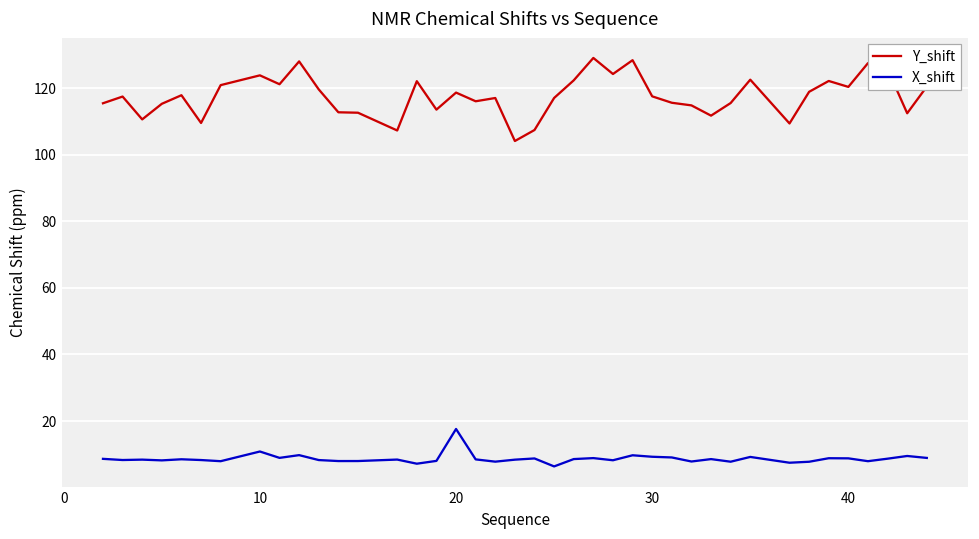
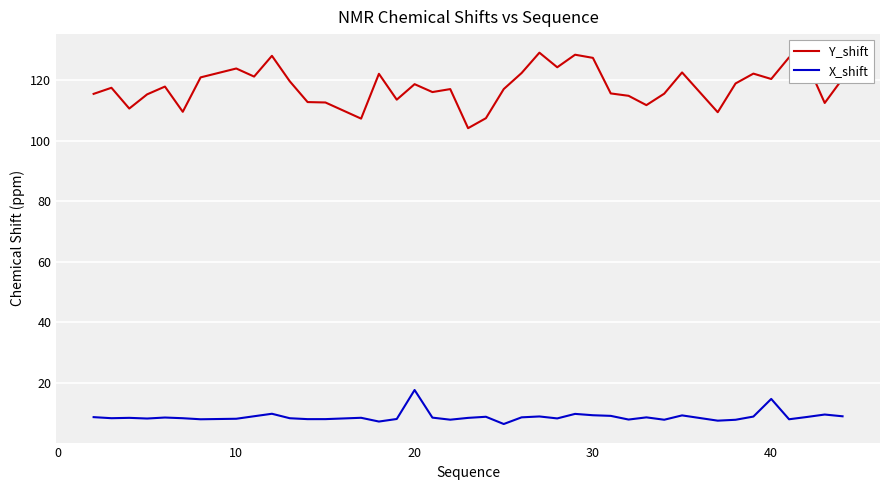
  {
    "Y_shift": {
      "10": 124,
      "20": 119,
-     "30": 118,
+     "30": 127,
      "40": 120
    },
    "X_shift": {
-     "10": 11,
+     "10": 8,
      "20": 18,
      "30": 9,
-     "40": 9
+     "40": 15
    }
  }
